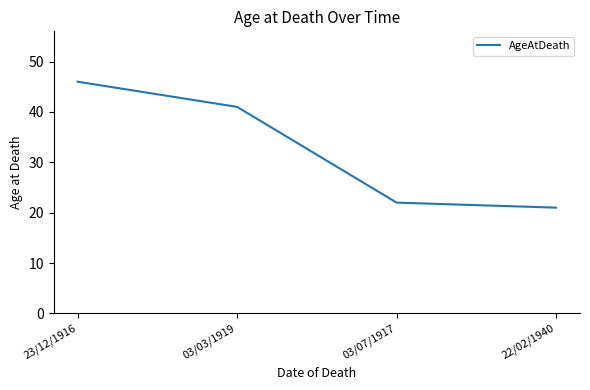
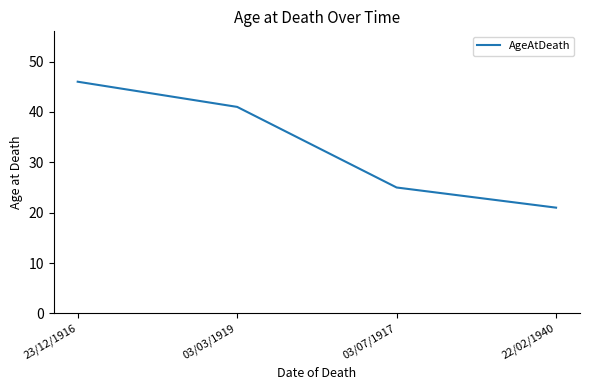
  {
    "23/12/1916": 46,
    "03/03/1919": 41,
-   "03/07/1917": 22,
+   "03/07/1917": 25,
    "22/02/1940": 21
  }
